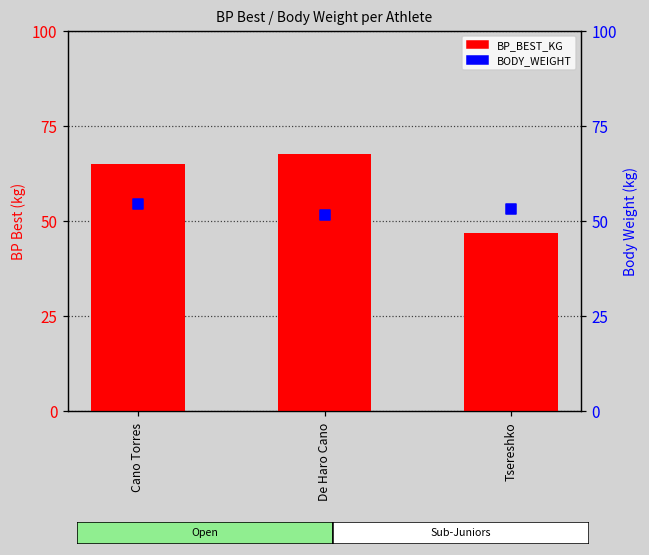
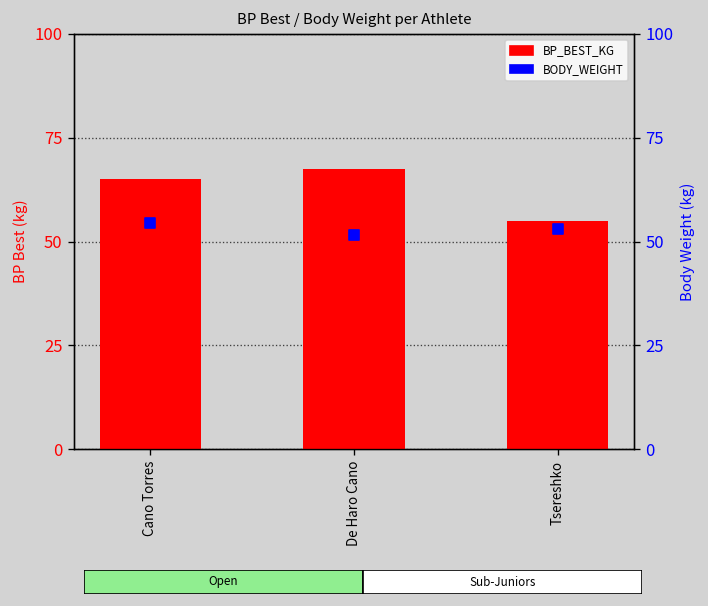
  {
    "BP_BEST_KG": {
      "Cano Torres": 65,
      "De Haro Cano": 68,
-     "Tsereshko": 47
+     "Tsereshko": 55
    }
  }
